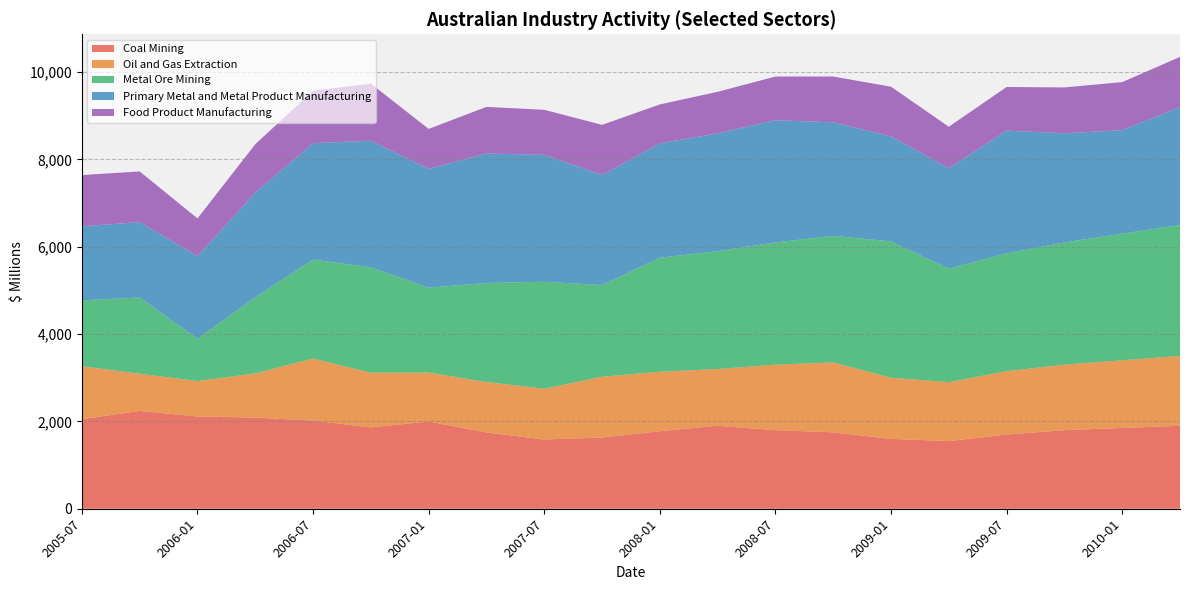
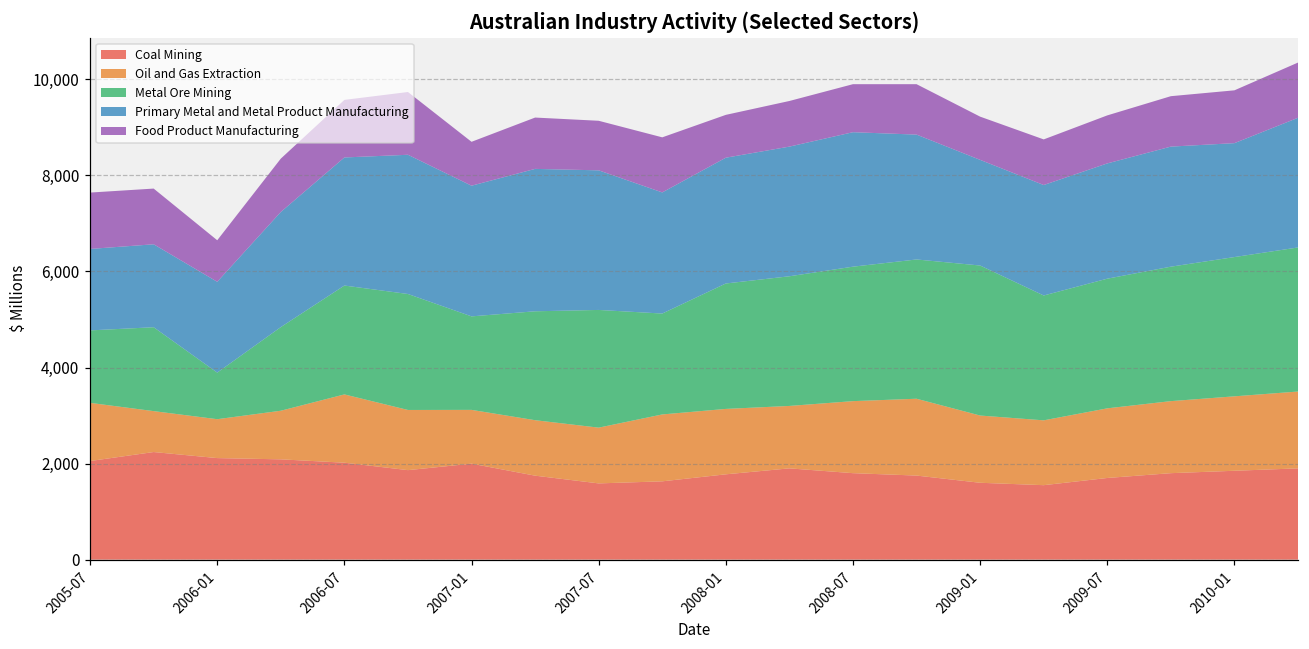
  {
    "Metal Ore Mining": {
      "2005-07": "1,500",
      "2006-01": "1,000",
      "2006-07": "2,300",
      "2007-01": "1,900",
      "2007-07": "2,500",
      "2008-01": "2,600",
      "2008-07": "2,800",
      "2009-01": "3,100",
      "2009-07": "2,700",
      "2010-01": "2,900"
    },
    "Primary Metal and Metal Product Manufacturing": {
      "2005-07": "1,700",
      "2006-01": "1,900",
      "2006-07": "2,700",
      "2007-01": "2,700",
      "2007-07": "2,900",
      "2008-01": "2,600",
      "2008-07": "2,800",
-     "2009-01": "2,400",
-     "2009-07": "2,800",
+     "2009-01": "2,200",
+     "2009-07": "2,400",
      "2010-01": "2,400"
    },
    "Food Product Manufacturing": {
      "2005-07": "1,200",
      "2006-01": "900",
      "2007-01": "900",
      "2007-07": "1,000",
      "2008-01": "900",
      "2008-07": "1,000",
-     "2009-01": "1,100",
+     "2009-01": "900",
      "2009-07": "1,000",
      "2010-01": "1,100"
    }
  }
